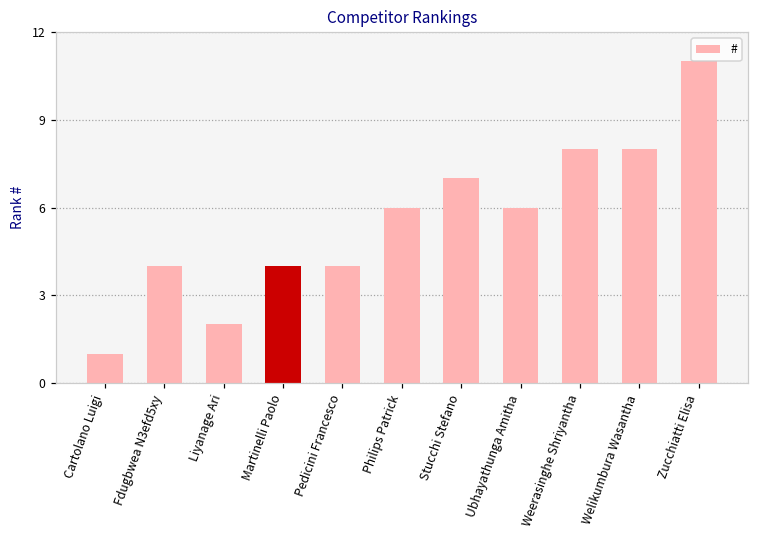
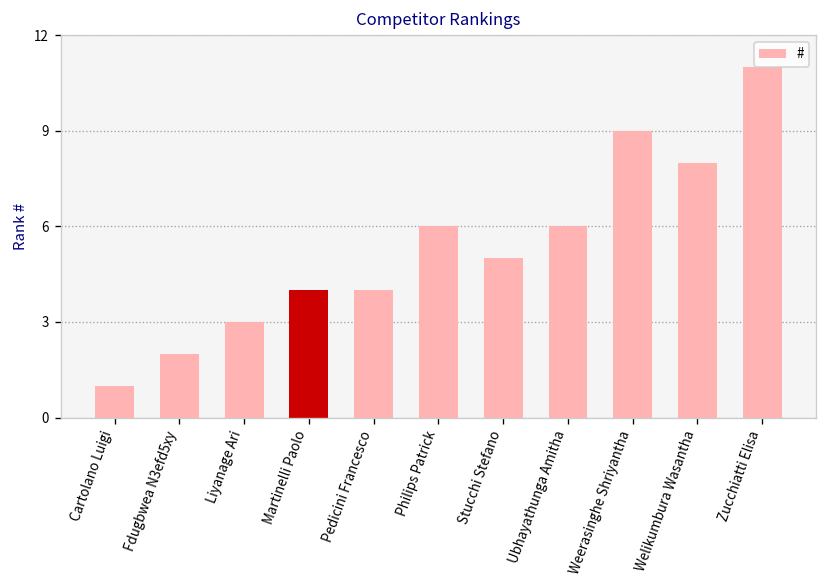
  {
    "Cartolano Luigi": 1,
-   "Fdugbwea N3efd5xy": 4,
-   "Liyanage Ari": 2,
+   "Fdugbwea N3efd5xy": 2,
+   "Liyanage Ari": 3,
    "Martinelli Paolo": 4,
    "Pedicini Francesco": 4,
    "Philips Patrick": 6,
-   "Stucchi Stefano": 7,
+   "Stucchi Stefano": 5,
    "Ubhayathunga Amitha": 6,
-   "Weerasinghe Shriyantha": 8,
+   "Weerasinghe Shriyantha": 9,
    "Welikumbura Wasantha": 8,
    "Zucchiatti Elisa": 11
  }
